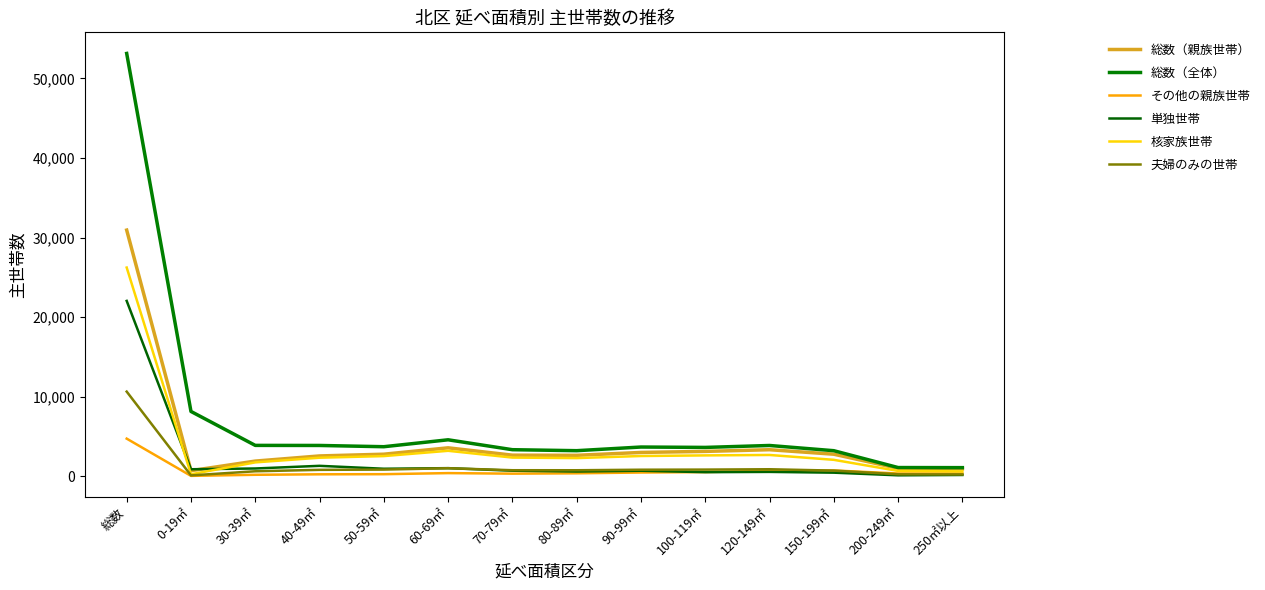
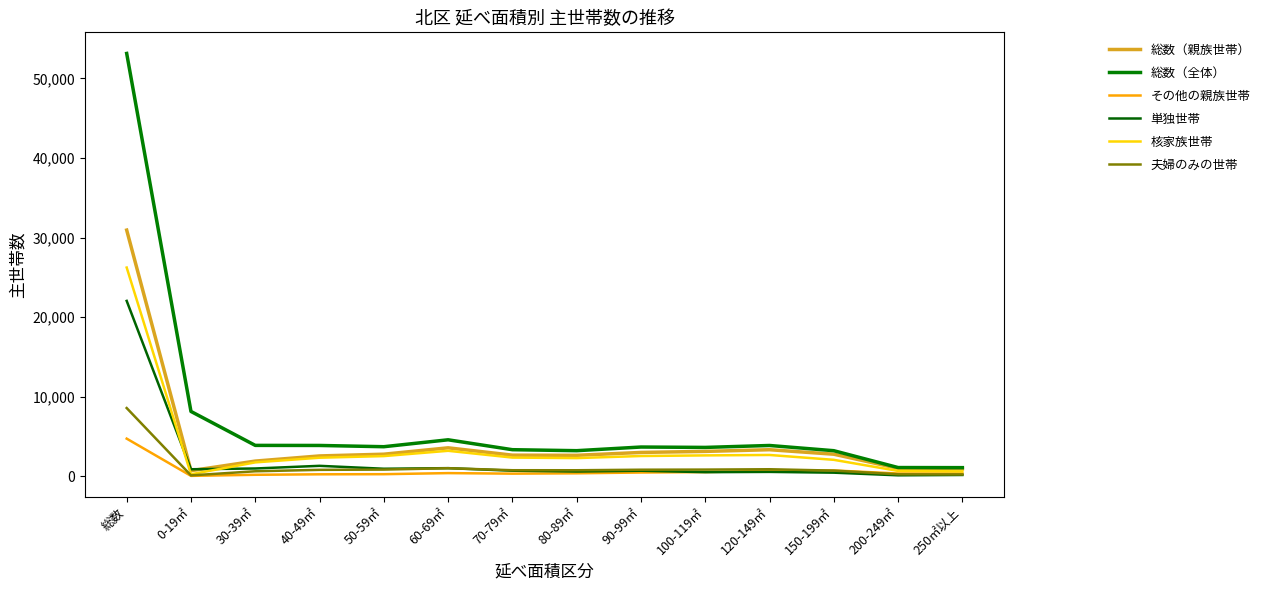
  {
    "夫婦のみの世帯": {
-     "総数": "11,000",
+     "総数": "9,000",
      "30-39㎡": "1,000",
      "40-49㎡": "1,000"
    }
  }
